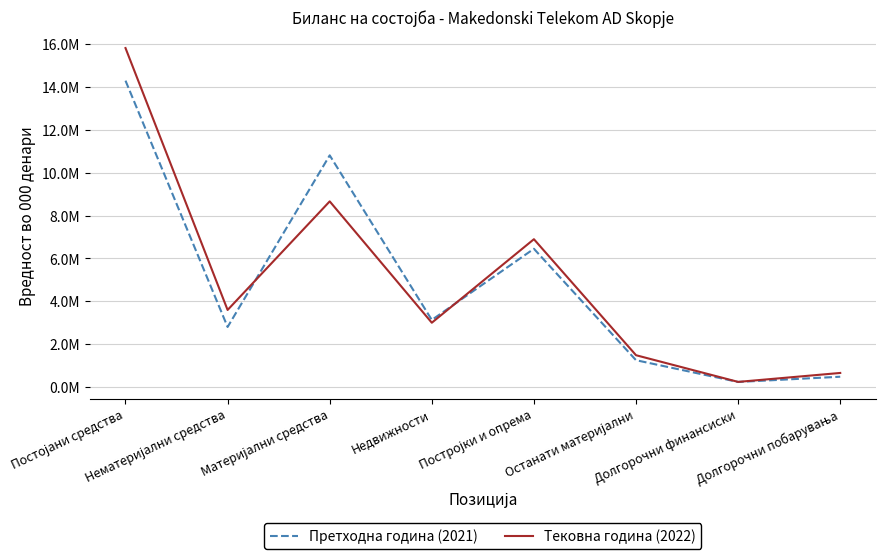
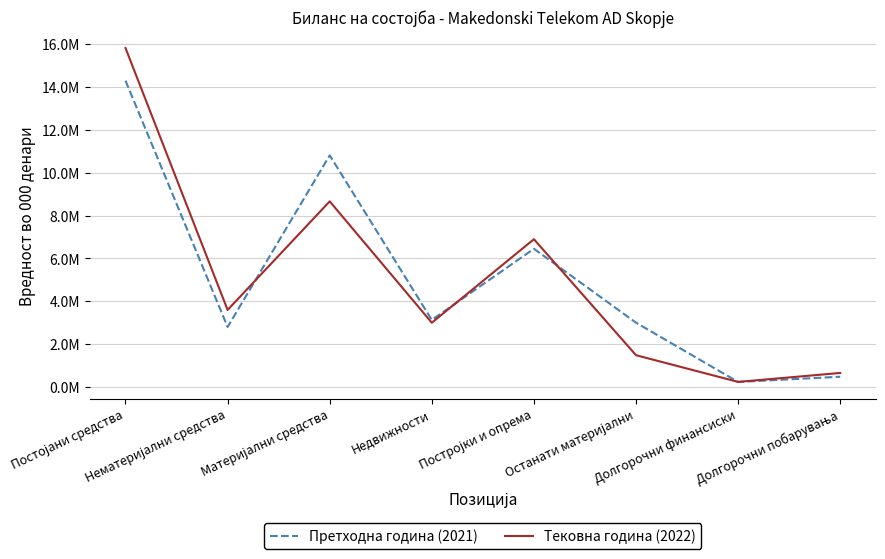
  {
    "Претходна година (2021)": {
      "Постојани средства": 14300000,
      "Нематеријални средства": 2800000,
      "Материјални средства": 10800000,
      "Недвижности": 3100000,
      "Постројки и опрема": 6400000,
-     "Останати материјални": 1200000,
+     "Останати материјални": 3000000,
      "Долгорочни побарувања": 500000
    },
    "Тековна година (2022)": {
      "Постојани средства": 15800000,
      "Нематеријални средства": 3600000,
      "Материјални средства": 8700000,
      "Недвижности": 3000000,
      "Постројки и опрема": 6900000,
      "Останати материјални": 1500000,
      "Долгорочни побарувања": 600000
    }
  }
